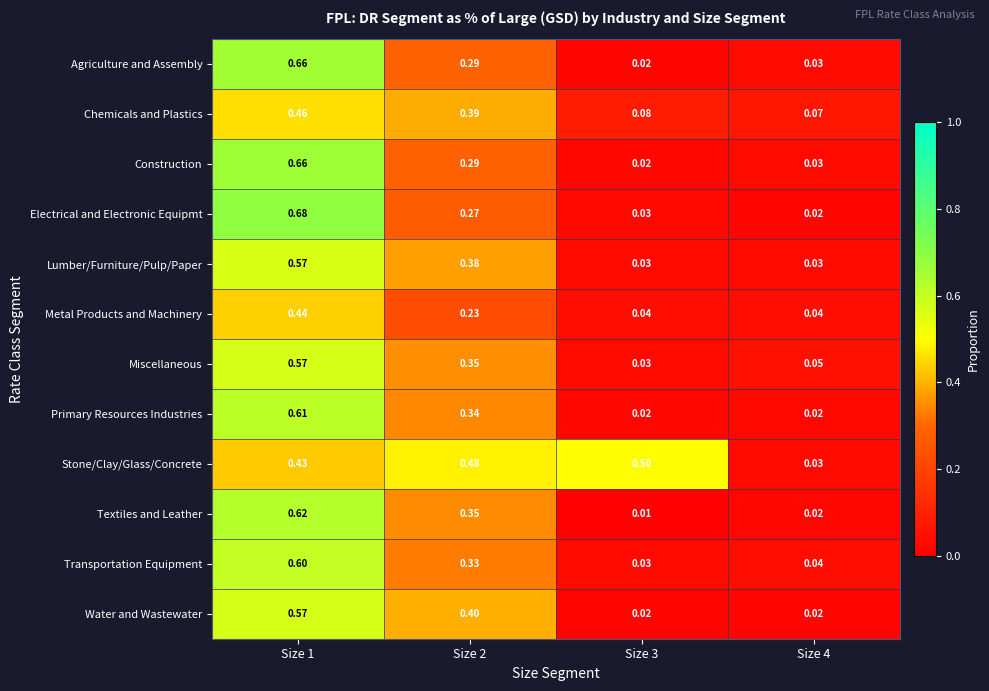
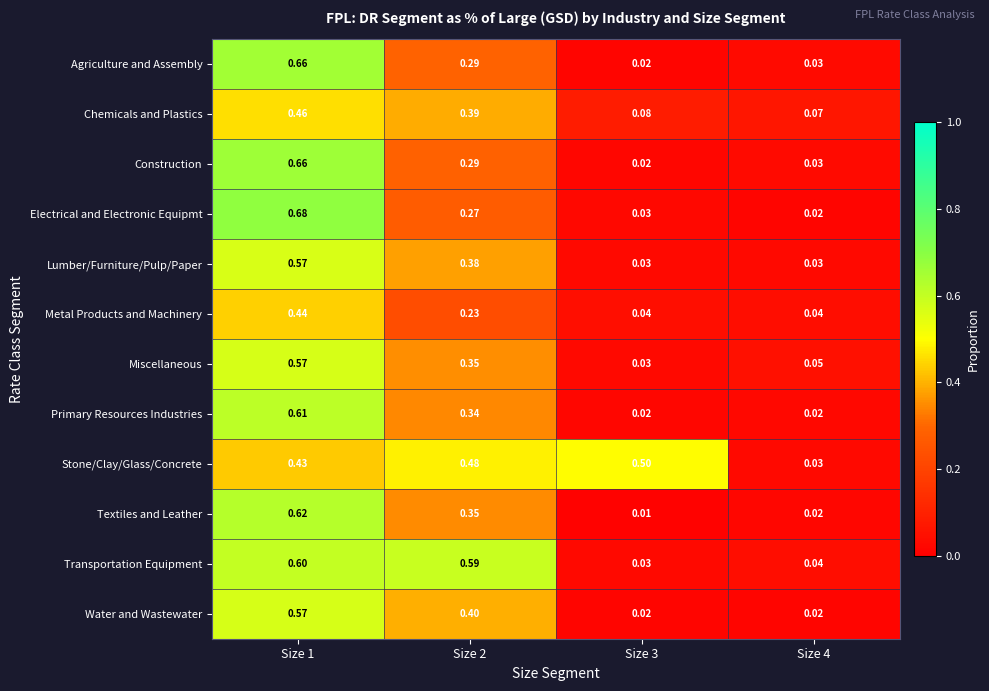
  {
    "Agriculture and Assembly": {
      "Size 1": 0.66,
      "Size 2": 0.29,
      "Size 3": 0.02,
      "Size 4": 0.03
    },
    "Chemicals and Plastics": {
      "Size 1": 0.46,
      "Size 2": 0.39,
      "Size 3": 0.08,
      "Size 4": 0.07
    },
    "Construction": {
      "Size 1": 0.66,
      "Size 2": 0.29,
      "Size 3": 0.02,
      "Size 4": 0.03
    },
    "Electrical and Electronic Equipmt": {
      "Size 1": 0.68,
      "Size 2": 0.27,
      "Size 3": 0.03,
      "Size 4": 0.02
    },
    "Lumber/Furniture/Pulp/Paper": {
      "Size 1": 0.57,
      "Size 2": 0.38,
      "Size 3": 0.03,
      "Size 4": 0.03
    },
    "Metal Products and Machinery": {
      "Size 1": 0.44,
      "Size 2": 0.23,
      "Size 3": 0.04,
      "Size 4": 0.04
    },
    "Miscellaneous": {
      "Size 1": 0.57,
      "Size 2": 0.35,
      "Size 3": 0.03,
      "Size 4": 0.05
    },
    "Primary Resources Industries": {
      "Size 1": 0.61,
      "Size 2": 0.34,
      "Size 3": 0.02,
      "Size 4": 0.02
    },
    "Stone/Clay/Glass/Concrete": {
      "Size 1": 0.43,
      "Size 2": 0.48,
      "Size 3": 0.50,
      "Size 4": 0.03
    },
    "Textiles and Leather": {
      "Size 1": 0.62,
      "Size 2": 0.35,
      "Size 3": 0.01,
      "Size 4": 0.02
    },
    "Transportation Equipment": {
      "Size 1": 0.60,
-     "Size 2": 0.33,
+     "Size 2": 0.59,
      "Size 3": 0.03,
      "Size 4": 0.04
    },
    "Water and Wastewater": {
      "Size 1": 0.57,
      "Size 2": 0.40,
      "Size 3": 0.02,
      "Size 4": 0.02
    }
  }
